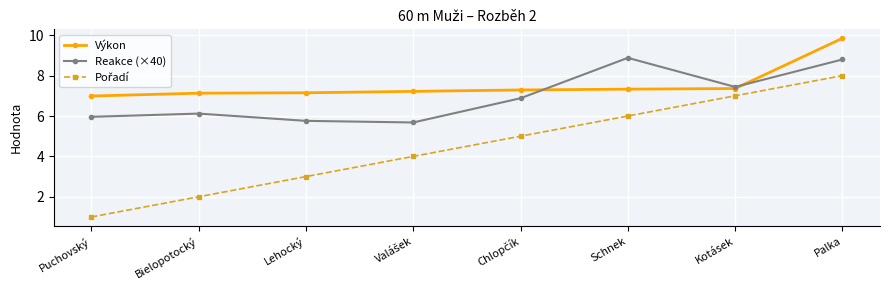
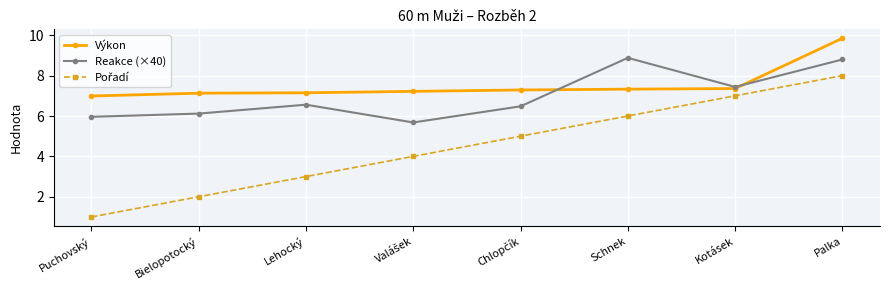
  {
    "Reakce (×40)": {
      "Puchovský": 6.0,
      "Bielopotocký": 6.1,
-     "Lehocký": 5.8,
+     "Lehocký": 6.6,
      "Valášek": 5.7,
-     "Chlopčík": 6.9,
+     "Chlopčík": 6.5,
      "Schnek": 8.9,
      "Palka": 8.8
    }
  }
